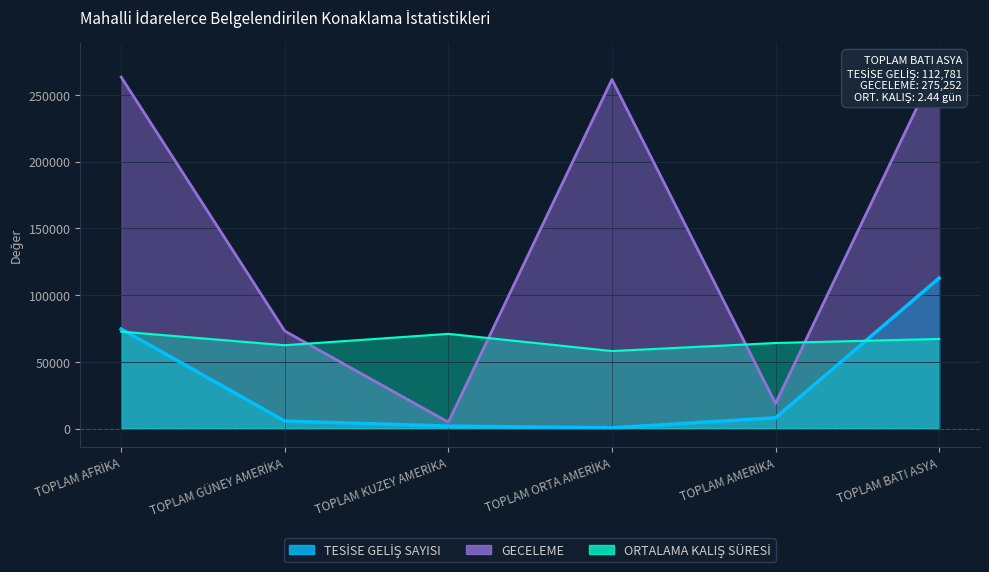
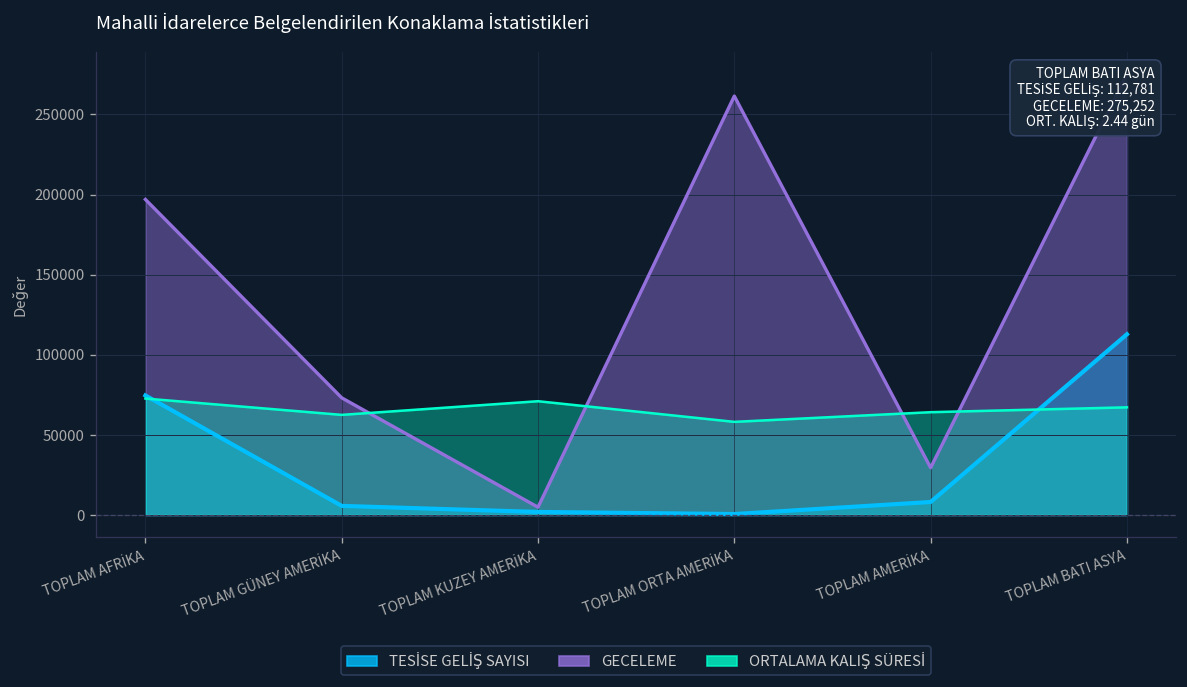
  {
    "GECELEME": {
-     "TOPLAM AFRİKA": 263000,
+     "TOPLAM AFRİKA": 197000,
      "TOPLAM GÜNEY AMERİKA": 73000,
      "TOPLAM KUZEY AMERİKA": 5000,
      "TOPLAM ORTA AMERİKA": 261000,
-     "TOPLAM AMERİKA": 19000
+     "TOPLAM AMERİKA": 29000
    }
  }
